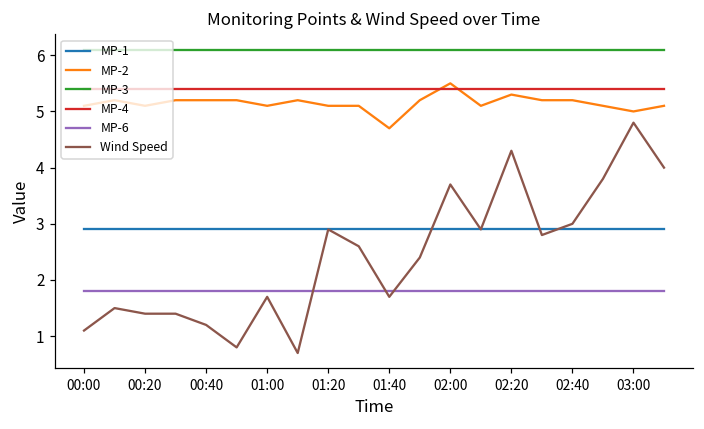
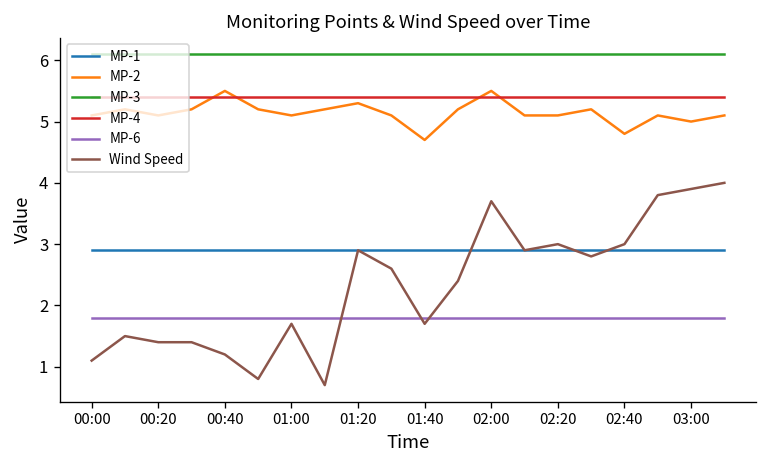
  {
    "MP-1": {
      "00:00": 2.9,
      "00:20": 2.9,
      "00:40": 2.9,
      "01:00": 2.9,
      "01:40": 2.9,
      "02:00": 2.9,
      "02:20": 2.9,
      "02:40": 2.9,
      "03:00": 2.9
    },
    "MP-2": {
-     "00:40": 5.2,
+     "00:40": 5.5,
      "01:00": 5.1,
-     "01:20": 5.1,
+     "01:20": 5.3,
      "01:40": 4.7,
      "02:00": 5.5,
-     "02:20": 5.3,
-     "02:40": 5.2,
+     "02:20": 5.1,
+     "02:40": 4.8,
      "03:00": 5.0
    },
    "MP-3": {
      "00:40": 6.1,
      "01:00": 6.1,
      "01:20": 6.1,
      "01:40": 6.1,
      "02:00": 6.1,
      "02:20": 6.1,
      "02:40": 6.1,
      "03:00": 6.1
    },
    "MP-4": {
      "00:40": 5.4,
      "01:00": 5.4,
      "01:20": 5.4,
      "01:40": 5.4,
      "02:00": 5.4,
      "02:20": 5.4,
      "02:40": 5.4,
      "03:00": 5.4
    },
    "MP-6": {
      "00:00": 1.8,
      "00:20": 1.8,
      "00:40": 1.8,
      "01:00": 1.8,
      "01:20": 1.8,
      "01:40": 1.8,
      "02:00": 1.8,
      "02:20": 1.8,
      "02:40": 1.8,
      "03:00": 1.8
    },
    "Wind Speed": {
      "00:00": 1.1,
      "00:20": 1.4,
      "00:40": 1.2,
      "01:00": 1.7,
      "01:40": 1.7,
      "02:00": 3.7,
-     "02:20": 4.3,
+     "02:20": 3.0,
      "02:40": 3.0,
-     "03:00": 4.8
+     "03:00": 3.9
    }
  }
